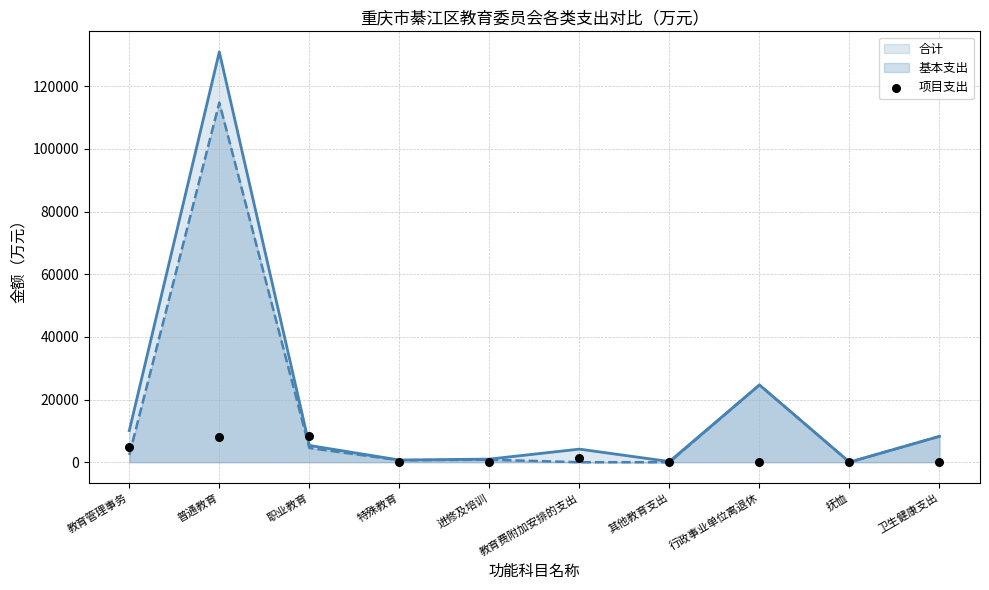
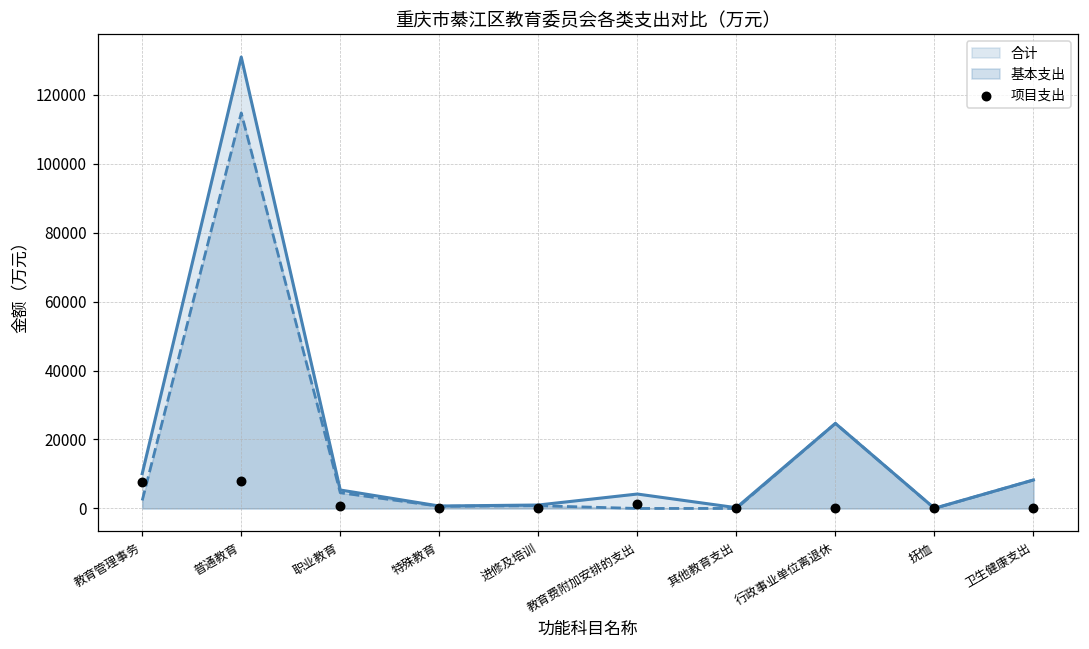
  {
    "项目支出": {
-     "教育管理事务": 5000,
-     "职业教育": 8000
+     "教育管理事务": 8000,
+     "职业教育": 1000
    }
  }
